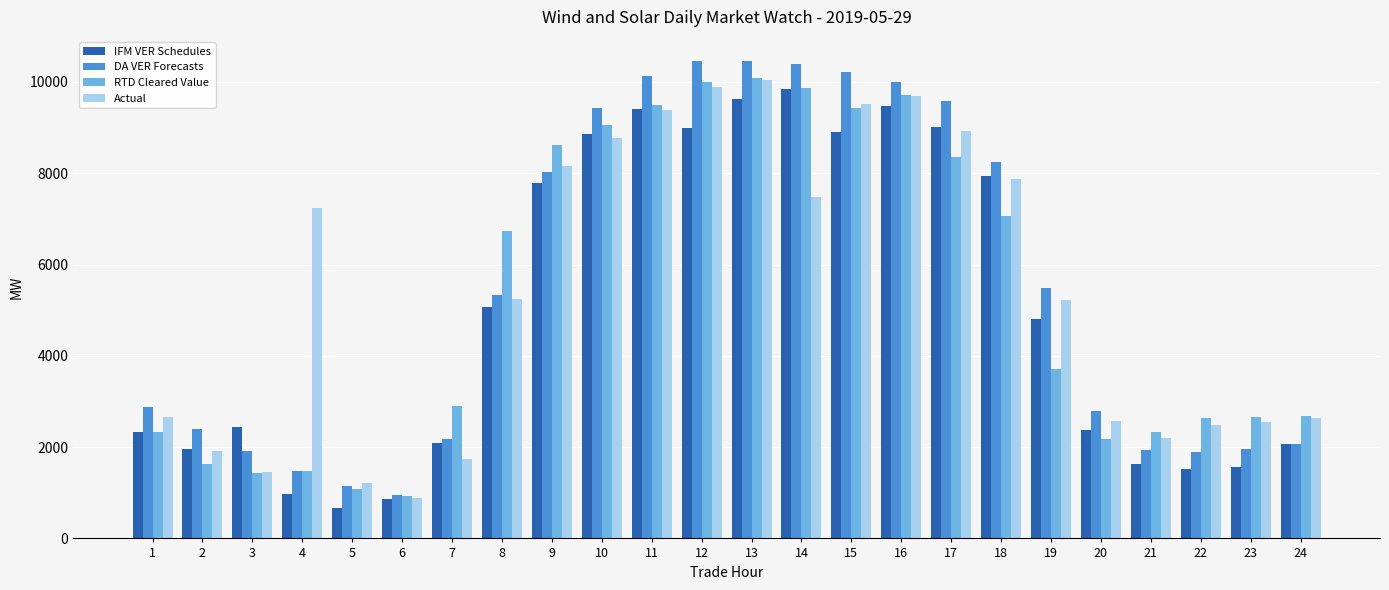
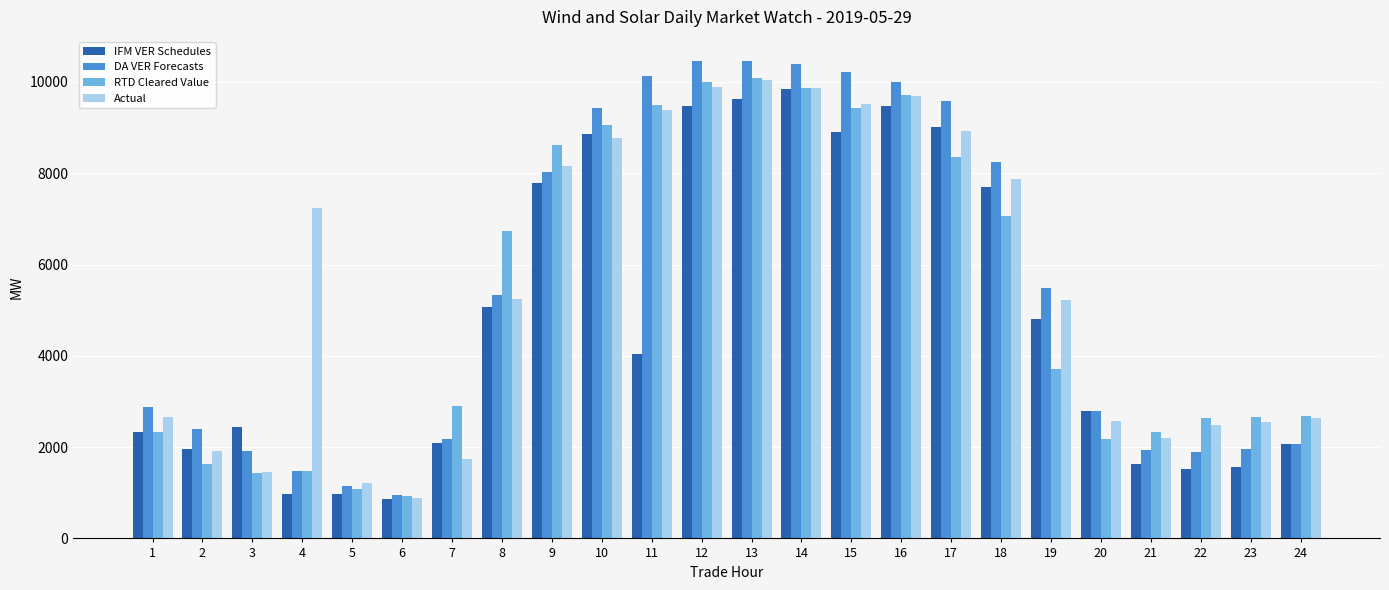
  {
    "IFM VER Schedules": {
      "1": 2300,
      "2": 2000,
      "3": 2400,
      "4": 1000,
-     "5": 700,
+     "5": 1000,
      "6": 900,
      "7": 2100,
      "8": 5100,
      "9": 7800,
      "10": 8900,
-     "11": 9400,
-     "12": 9000,
+     "11": 4000,
+     "12": 9500,
      "13": 9600,
      "14": 9900,
      "15": 8900,
      "16": 9500,
      "17": 9000,
-     "18": 7900,
+     "18": 7700,
      "19": 4800,
-     "20": 2400,
+     "20": 2800,
      "21": 1600,
      "22": 1500,
      "23": 1600,
      "24": 2100
    },
    "Actual": {
      "1": 2700,
      "2": 1900,
      "3": 1500,
      "4": 7200,
      "5": 1200,
      "6": 900,
      "7": 1700,
      "8": 5300,
      "9": 8200,
      "10": 8800,
      "11": 9400,
      "12": 9900,
      "13": 10000,
-     "14": 7500,
+     "14": 9900,
      "15": 9500,
      "16": 9700,
      "17": 8900,
      "18": 7900,
      "19": 5200,
      "20": 2600,
      "21": 2200,
      "22": 2500,
      "23": 2600,
      "24": 2600
    }
  }
